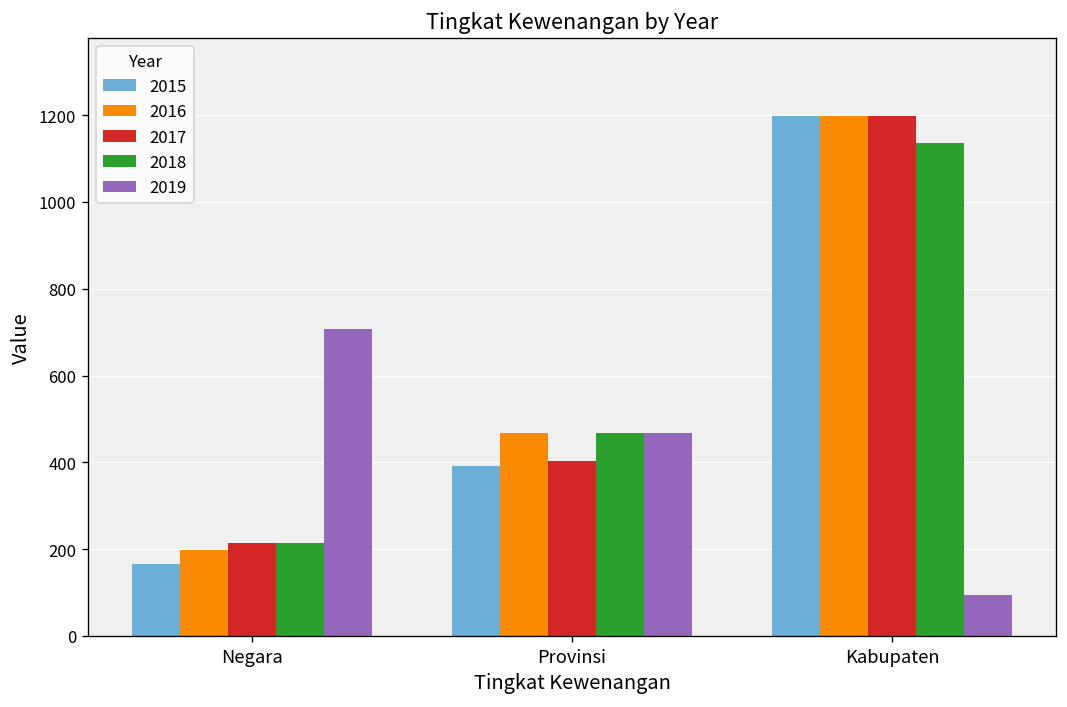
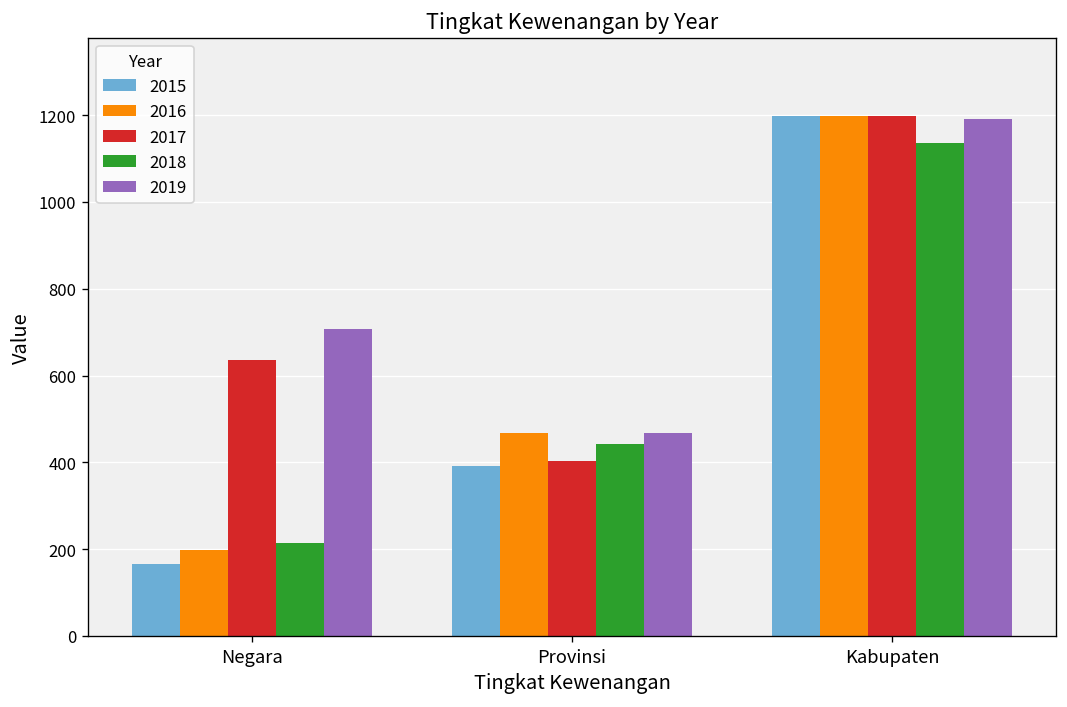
  {
    "2015": {
      "Negara": 170,
      "Provinsi": 390,
      "Kabupaten": 1200
    },
    "2016": {
      "Negara": 200,
      "Provinsi": 470,
      "Kabupaten": 1200
    },
    "2017": {
-     "Negara": 210,
+     "Negara": 640,
      "Provinsi": 400,
      "Kabupaten": 1200
    },
    "2018": {
      "Negara": 210,
-     "Provinsi": 470,
+     "Provinsi": 440,
      "Kabupaten": 1140
    },
    "2019": {
      "Negara": 710,
      "Provinsi": 470,
-     "Kabupaten": 90
+     "Kabupaten": 1190
    }
  }
